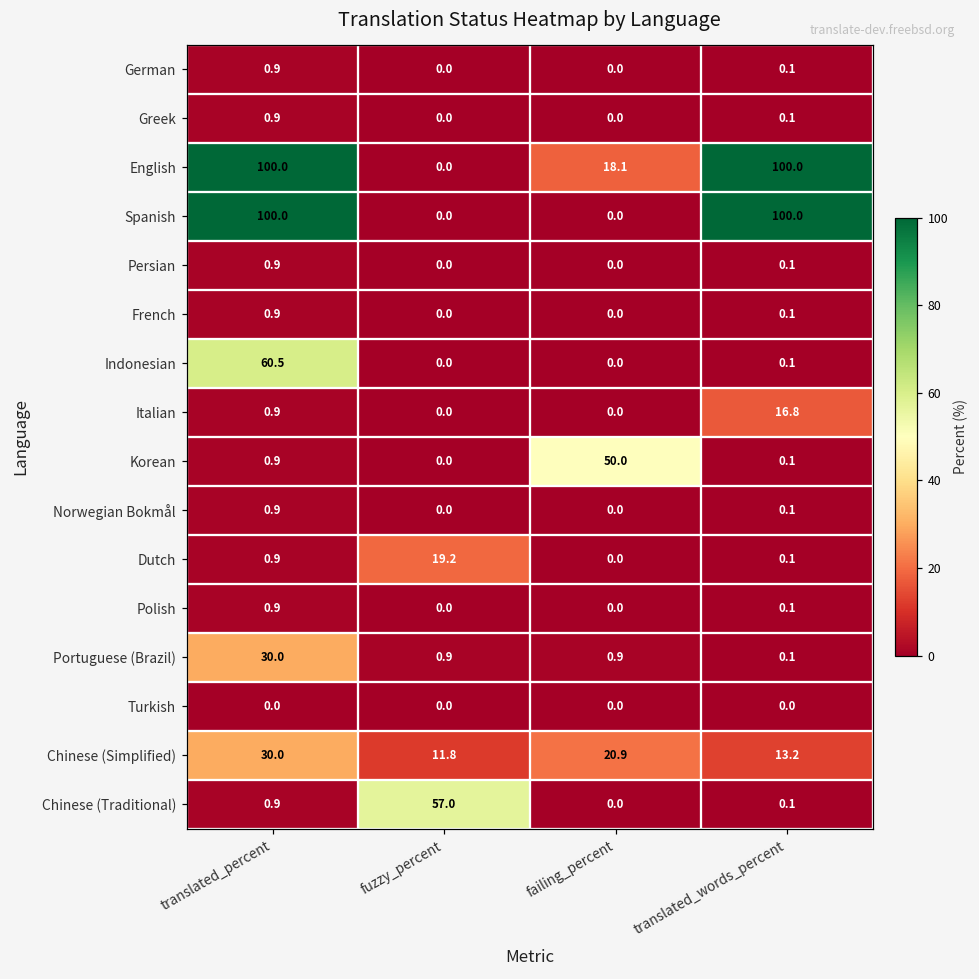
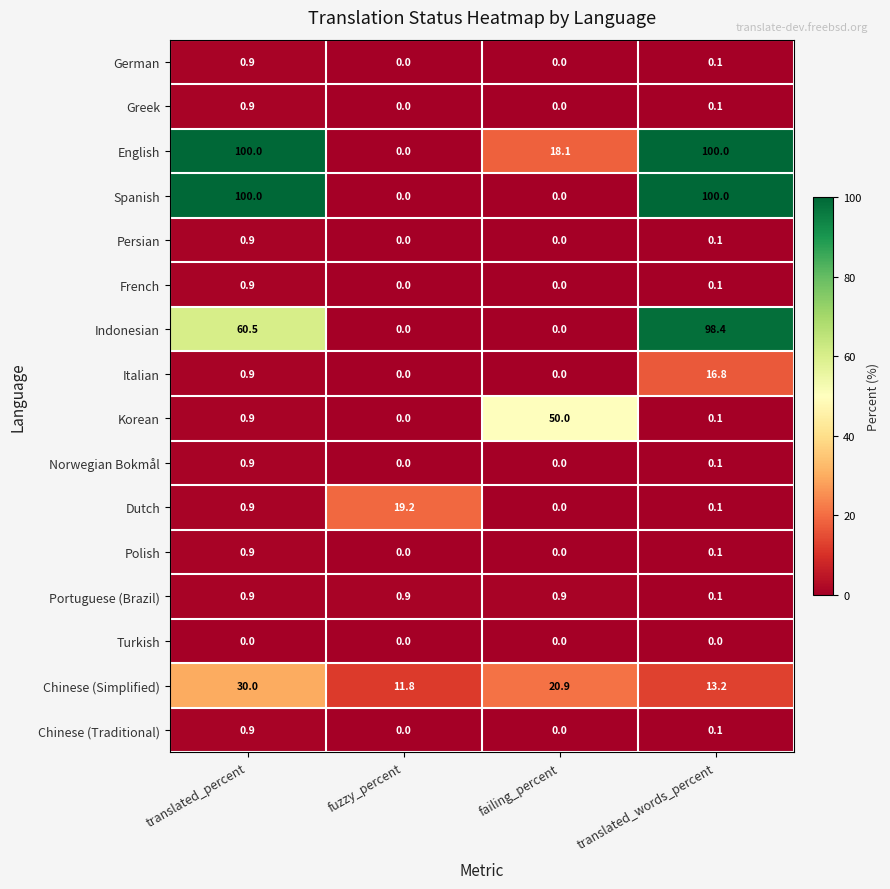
  {
    "German": {
      "translated_percent": 0.9,
      "fuzzy_percent": 0.0,
      "failing_percent": 0.0,
      "translated_words_percent": 0.1
    },
    "Greek": {
      "translated_percent": 0.9,
      "fuzzy_percent": 0.0,
      "failing_percent": 0.0,
      "translated_words_percent": 0.1
    },
    "English": {
      "translated_percent": 100.0,
      "fuzzy_percent": 0.0,
      "failing_percent": 18.1,
      "translated_words_percent": 100.0
    },
    "Spanish": {
      "translated_percent": 100.0,
      "fuzzy_percent": 0.0,
      "failing_percent": 0.0,
      "translated_words_percent": 100.0
    },
    "Persian": {
      "translated_percent": 0.9,
      "fuzzy_percent": 0.0,
      "failing_percent": 0.0,
      "translated_words_percent": 0.1
    },
    "French": {
      "translated_percent": 0.9,
      "fuzzy_percent": 0.0,
      "failing_percent": 0.0,
      "translated_words_percent": 0.1
    },
    "Indonesian": {
      "translated_percent": 60.5,
      "fuzzy_percent": 0.0,
      "failing_percent": 0.0,
-     "translated_words_percent": 0.1
+     "translated_words_percent": 98.4
    },
    "Italian": {
      "translated_percent": 0.9,
      "fuzzy_percent": 0.0,
      "failing_percent": 0.0,
      "translated_words_percent": 16.8
    },
    "Korean": {
      "translated_percent": 0.9,
      "fuzzy_percent": 0.0,
      "failing_percent": 50.0,
      "translated_words_percent": 0.1
    },
    "Norwegian Bokmål": {
      "translated_percent": 0.9,
      "fuzzy_percent": 0.0,
      "failing_percent": 0.0,
      "translated_words_percent": 0.1
    },
    "Dutch": {
      "translated_percent": 0.9,
      "fuzzy_percent": 19.2,
      "failing_percent": 0.0,
      "translated_words_percent": 0.1
    },
    "Polish": {
      "translated_percent": 0.9,
      "fuzzy_percent": 0.0,
      "failing_percent": 0.0,
      "translated_words_percent": 0.1
    },
    "Portuguese (Brazil)": {
-     "translated_percent": 30.0,
+     "translated_percent": 0.9,
      "fuzzy_percent": 0.9,
      "failing_percent": 0.9,
      "translated_words_percent": 0.1
    },
    "Turkish": {
      "translated_percent": 0.0,
      "fuzzy_percent": 0.0,
      "failing_percent": 0.0,
      "translated_words_percent": 0.0
    },
    "Chinese (Simplified)": {
      "translated_percent": 30.0,
      "fuzzy_percent": 11.8,
      "failing_percent": 20.9,
      "translated_words_percent": 13.2
    },
    "Chinese (Traditional)": {
      "translated_percent": 0.9,
-     "fuzzy_percent": 57.0,
+     "fuzzy_percent": 0.0,
      "failing_percent": 0.0,
      "translated_words_percent": 0.1
    }
  }
